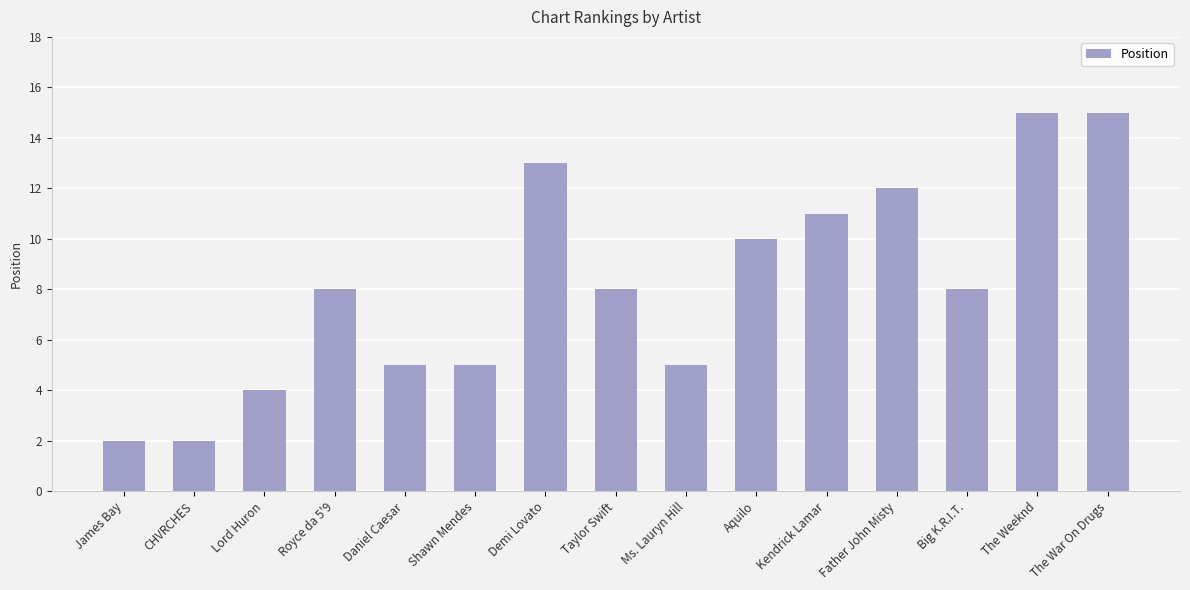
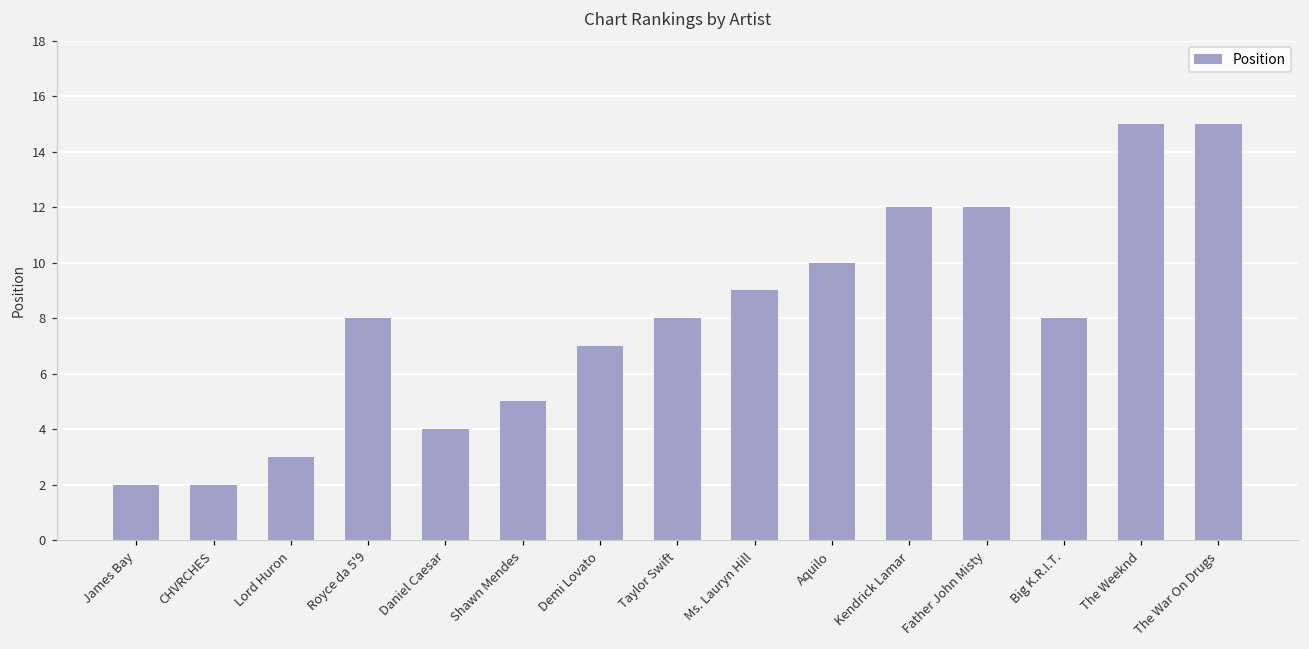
  {
    "James Bay": 2,
    "CHVRCHES": 2,
-   "Lord Huron": 4,
+   "Lord Huron": 3,
    "Royce da 5'9": 8,
-   "Daniel Caesar": 5,
+   "Daniel Caesar": 4,
    "Shawn Mendes": 5,
-   "Demi Lovato": 13,
+   "Demi Lovato": 7,
    "Taylor Swift": 8,
-   "Ms. Lauryn Hill": 5,
+   "Ms. Lauryn Hill": 9,
    "Aquilo": 10,
-   "Kendrick Lamar": 11,
+   "Kendrick Lamar": 12,
    "Father John Misty": 12,
    "Big K.R.I.T.": 8,
    "The Weeknd": 15,
    "The War On Drugs": 15
  }
